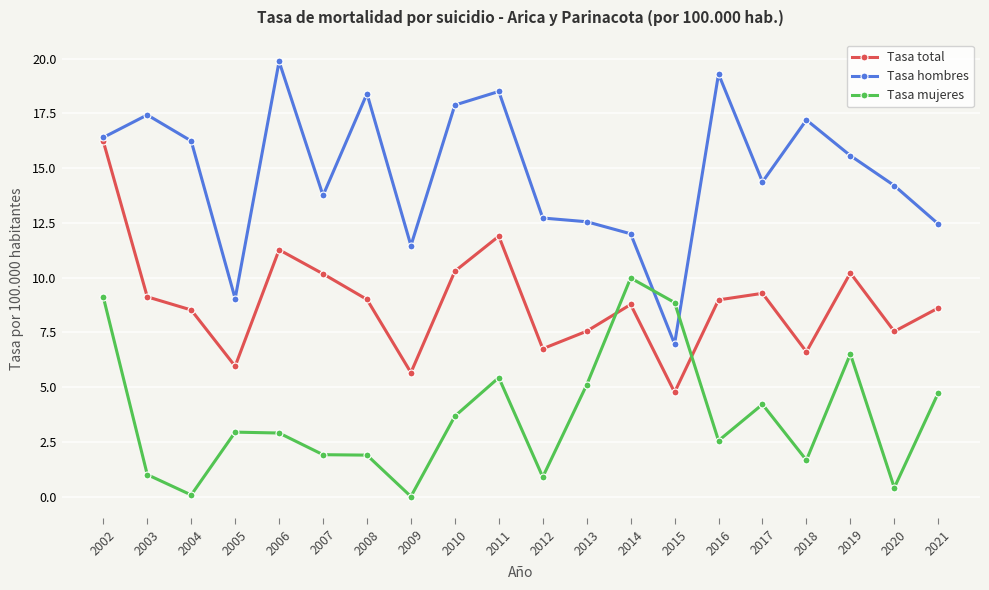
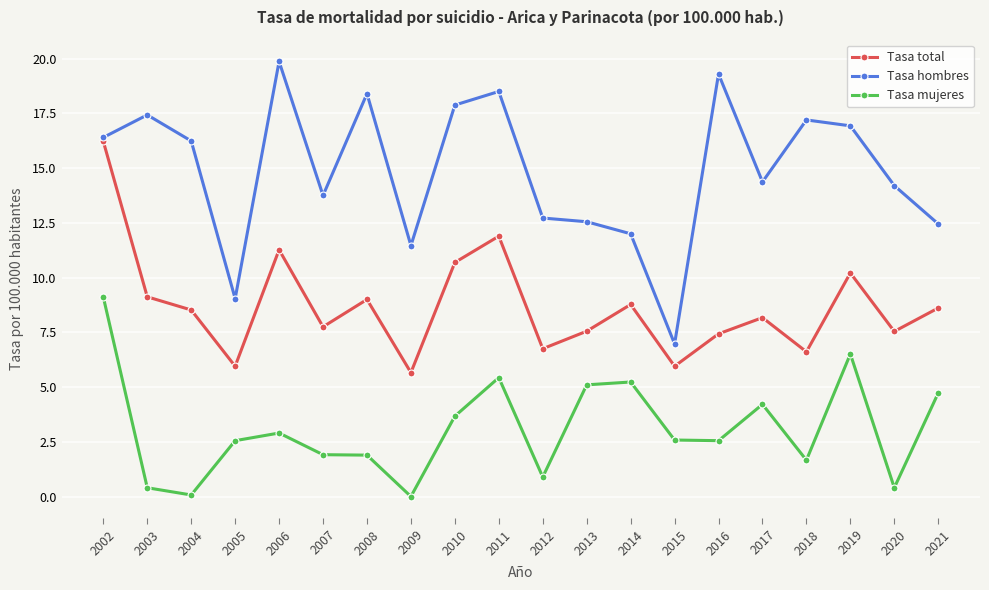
  {
    "Tasa total": {
      "2002": 16.2,
      "2003": 9.1,
      "2004": 8.5,
      "2005": 6.0,
      "2006": 11.3,
-     "2007": 10.2,
+     "2007": 7.8,
      "2008": 9.0,
      "2009": 5.7,
-     "2010": 10.3,
+     "2010": 10.7,
      "2011": 11.9,
      "2012": 6.8,
      "2013": 7.6,
      "2014": 8.8,
-     "2015": 4.8,
-     "2016": 9.0,
-     "2017": 9.3,
+     "2015": 6.0,
+     "2016": 7.4,
+     "2017": 8.2,
      "2018": 6.6,
      "2019": 10.2,
      "2020": 7.5,
      "2021": 8.6
    },
    "Tasa hombres": {
      "2002": 16.4,
      "2003": 17.4,
      "2004": 16.2,
      "2005": 9.0,
      "2006": 19.9,
      "2007": 13.8,
      "2008": 18.4,
      "2009": 11.5,
      "2010": 17.9,
      "2011": 18.5,
      "2012": 12.7,
      "2013": 12.6,
      "2014": 12.0,
      "2015": 7.0,
      "2016": 19.3,
      "2017": 14.4,
      "2018": 17.2,
-     "2019": 15.6,
+     "2019": 16.9,
      "2020": 14.2,
      "2021": 12.5
    },
    "Tasa mujeres": {
      "2002": 9.1,
-     "2003": 1.0,
+     "2003": 0.4,
      "2004": 0.1,
-     "2005": 2.9,
+     "2005": 2.6,
      "2006": 2.9,
      "2007": 1.9,
      "2008": 1.9,
      "2009": 0.0,
      "2010": 3.7,
      "2011": 5.4,
      "2012": 0.9,
      "2013": 5.1,
-     "2014": 10.0,
-     "2015": 8.9,
+     "2014": 5.2,
+     "2015": 2.6,
      "2016": 2.6,
      "2017": 4.2,
      "2018": 1.7,
      "2019": 6.5,
      "2020": 0.4,
      "2021": 4.7
    }
  }
